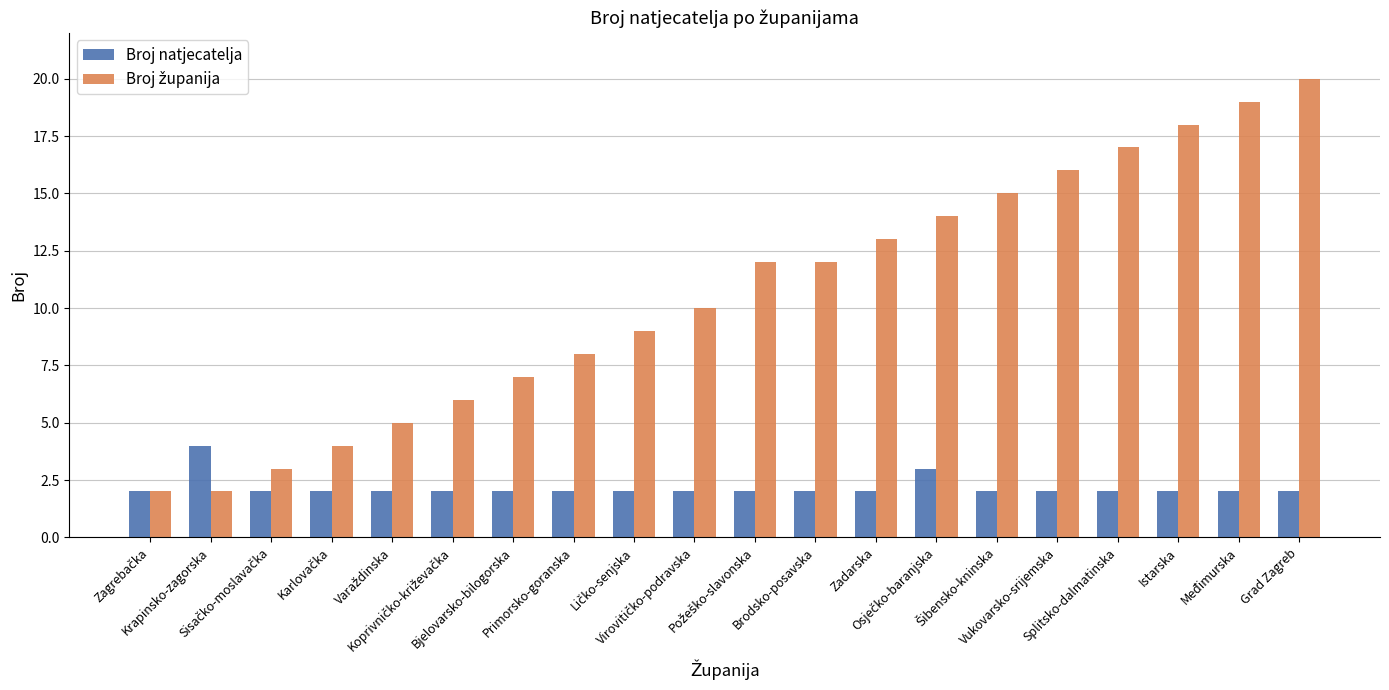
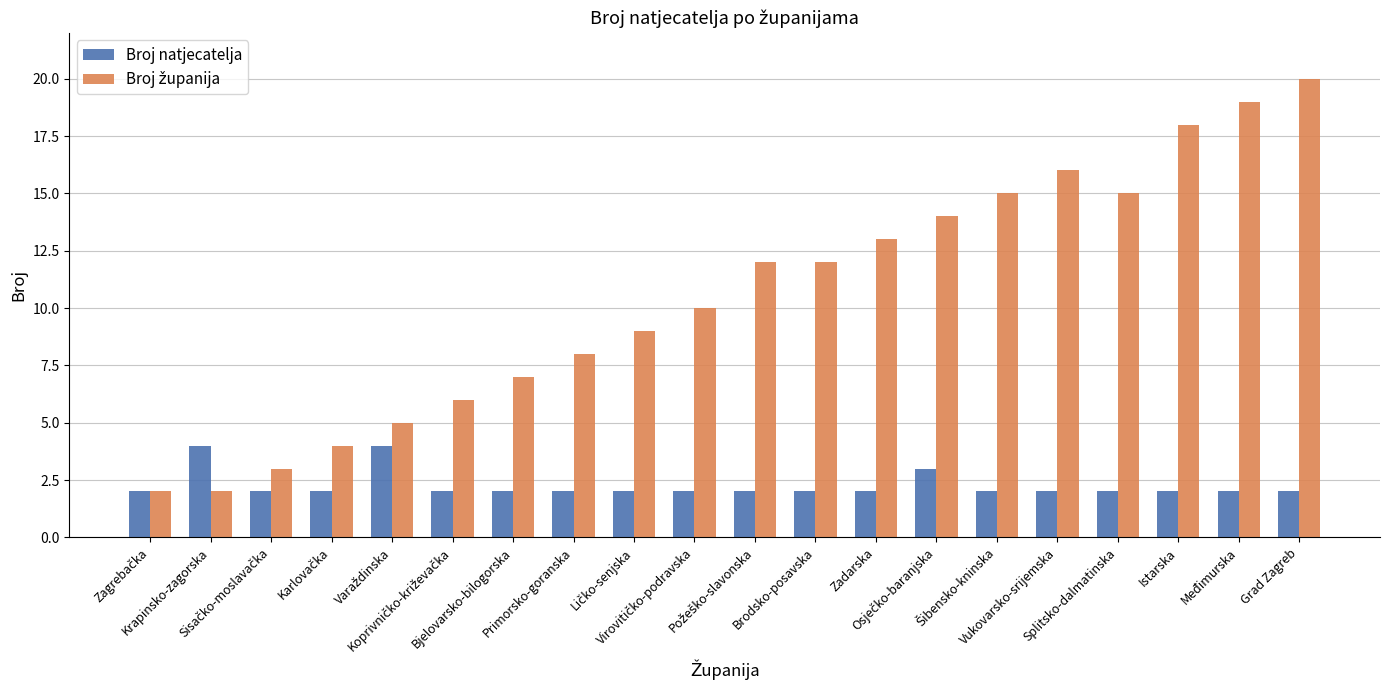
  {
    "Broj natjecatelja": {
      "Zagrebačka": 2,
      "Krapinsko-zagorska": 4,
      "Sisačko-moslavačka": 2,
      "Karlovačka": 2,
-     "Varaždinska": 2,
+     "Varaždinska": 4,
      "Koprivničko-križevačka": 2,
      "Bjelovarsko-bilogorska": 2,
      "Primorsko-goranska": 2,
      "Ličko-senjska": 2,
      "Virovitičko-podravska": 2,
      "Požeško-slavonska": 2,
      "Brodsko-posavska": 2,
      "Zadarska": 2,
      "Osječko-baranjska": 3,
      "Šibensko-kninska": 2,
      "Vukovarsko-srijemska": 2,
      "Splitsko-dalmatinska": 2,
      "Istarska": 2,
      "Međimurska": 2,
      "Grad Zagreb": 2
    },
    "Broj županija": {
      "Zagrebačka": 2,
      "Krapinsko-zagorska": 2,
      "Sisačko-moslavačka": 3,
      "Karlovačka": 4,
      "Varaždinska": 5,
      "Koprivničko-križevačka": 6,
      "Bjelovarsko-bilogorska": 7,
      "Primorsko-goranska": 8,
      "Ličko-senjska": 9,
      "Virovitičko-podravska": 10,
      "Požeško-slavonska": 12,
      "Brodsko-posavska": 12,
      "Zadarska": 13,
      "Osječko-baranjska": 14,
      "Šibensko-kninska": 15,
      "Vukovarsko-srijemska": 16,
-     "Splitsko-dalmatinska": 17,
+     "Splitsko-dalmatinska": 15,
      "Istarska": 18,
      "Međimurska": 19,
      "Grad Zagreb": 20
    }
  }
